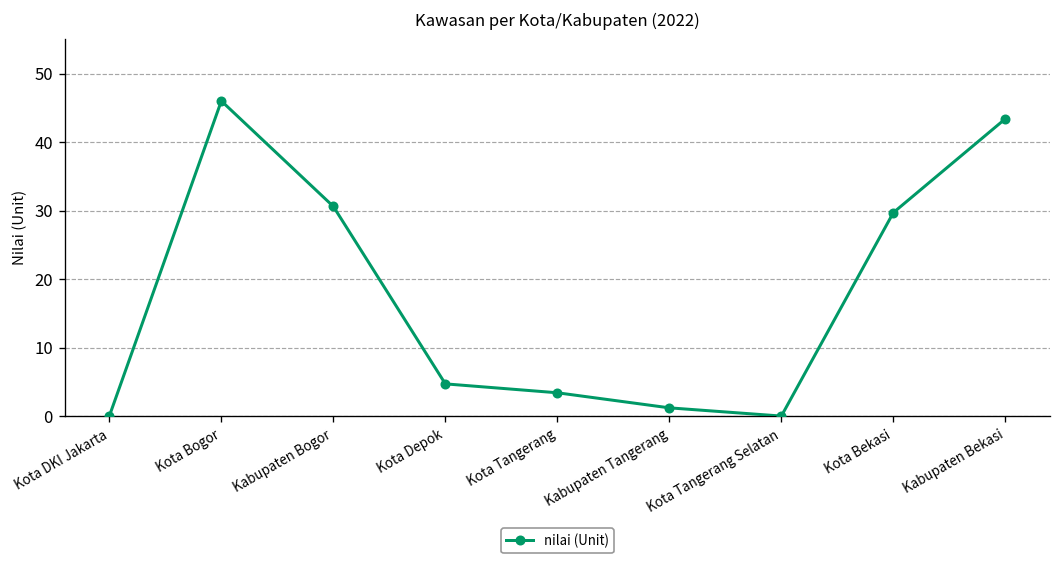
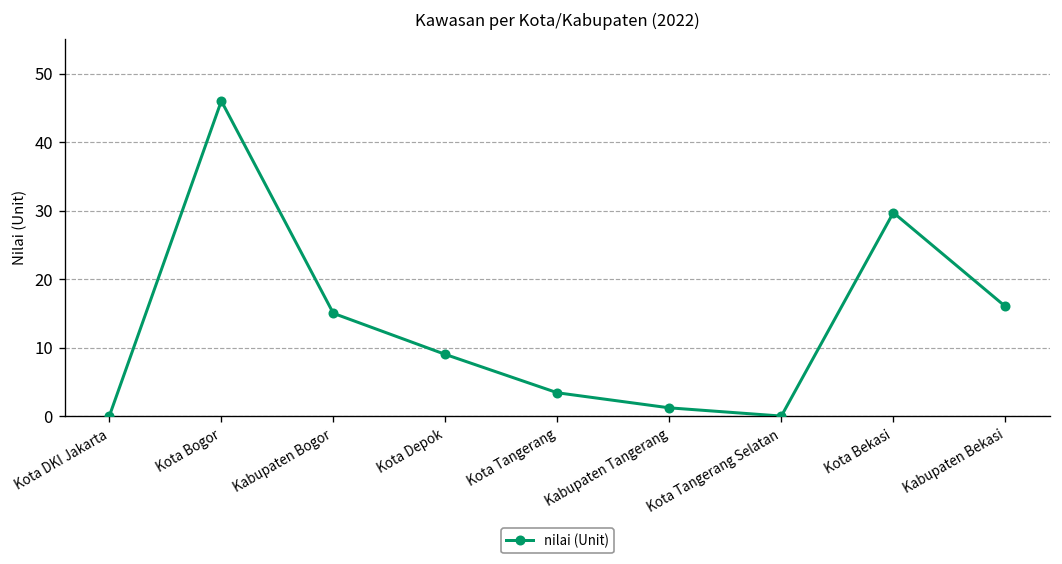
  {
    "Kota DKI Jakarta": 0,
    "Kota Bogor": 46,
-   "Kabupaten Bogor": 31,
-   "Kota Depok": 5,
+   "Kabupaten Bogor": 15,
+   "Kota Depok": 9,
    "Kota Tangerang": 3,
    "Kabupaten Tangerang": 1,
    "Kota Tangerang Selatan": 0,
    "Kota Bekasi": 30,
-   "Kabupaten Bekasi": 43
+   "Kabupaten Bekasi": 16
  }
